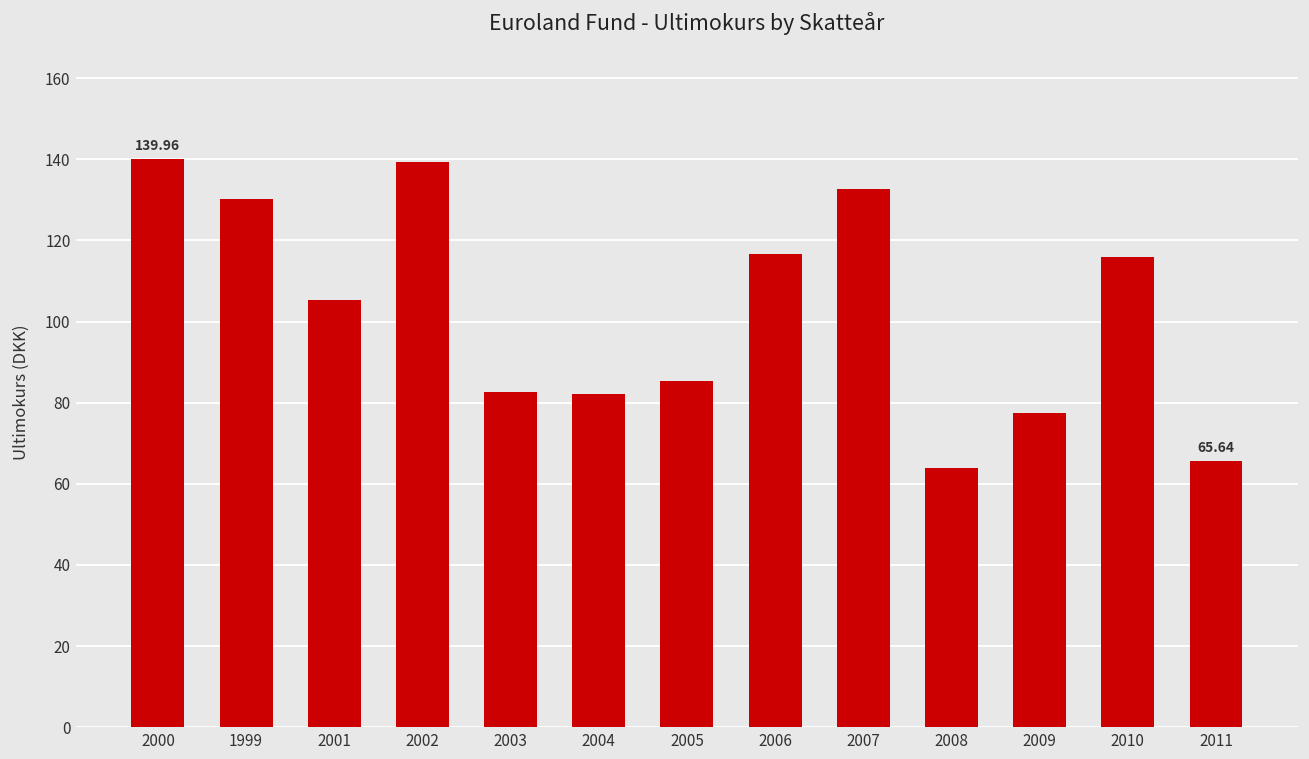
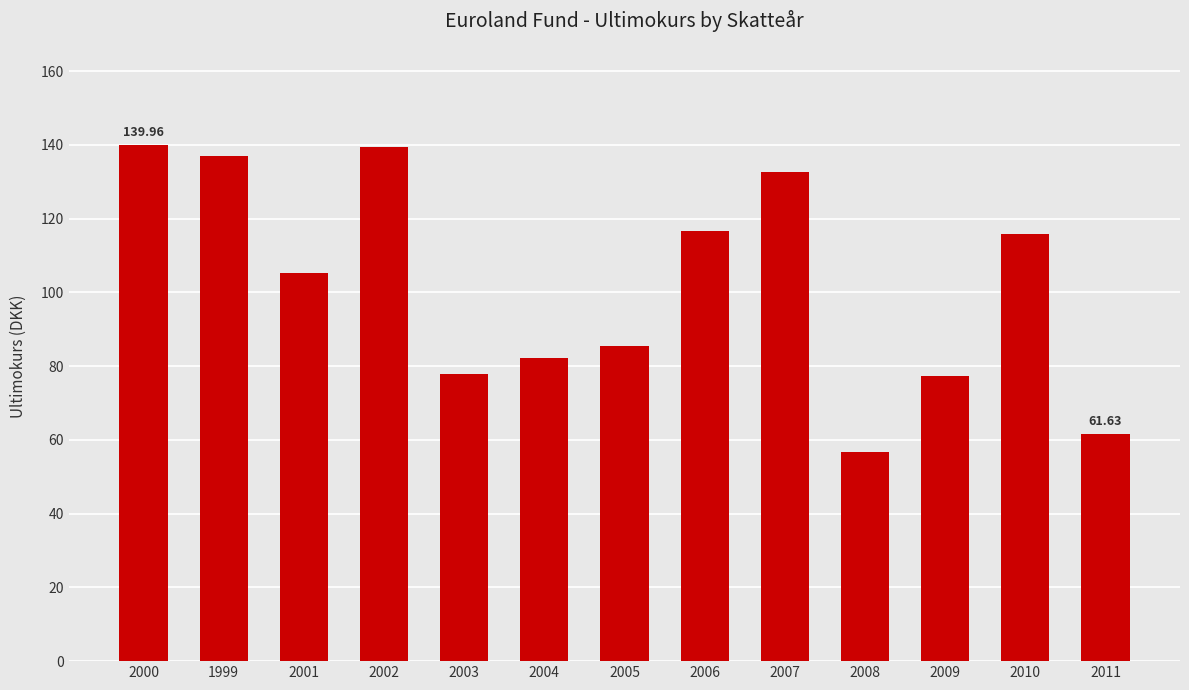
  {
    "2000": 139.96,
-   "1999": 130,
-   "2003": 83,
-   "2008": 64,
-   "2011": 65.64
+   "1999": 137,
+   "2003": 78,
+   "2008": 57,
+   "2011": 61.63
  }
